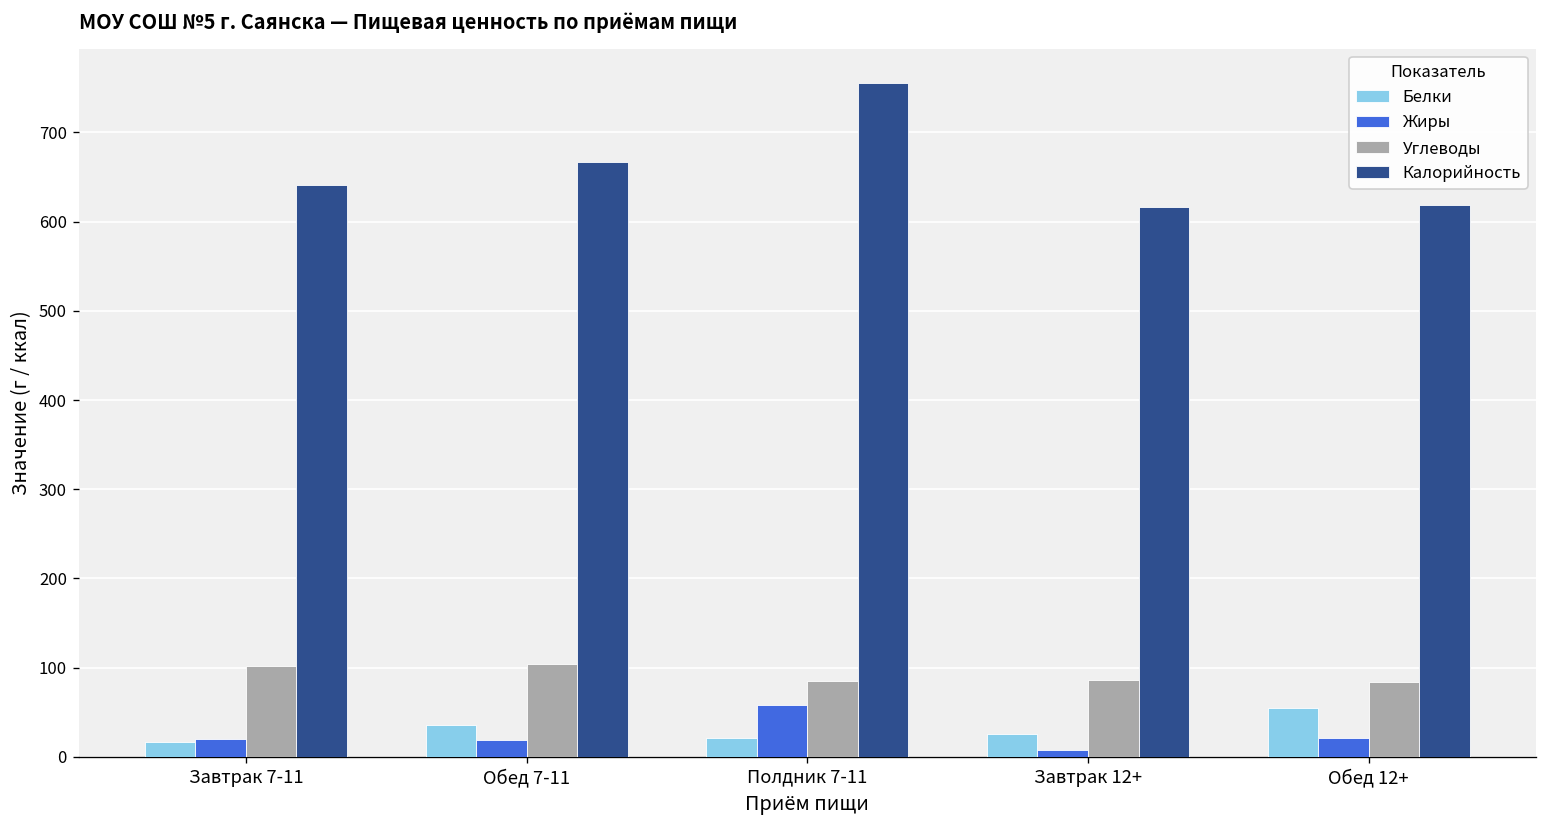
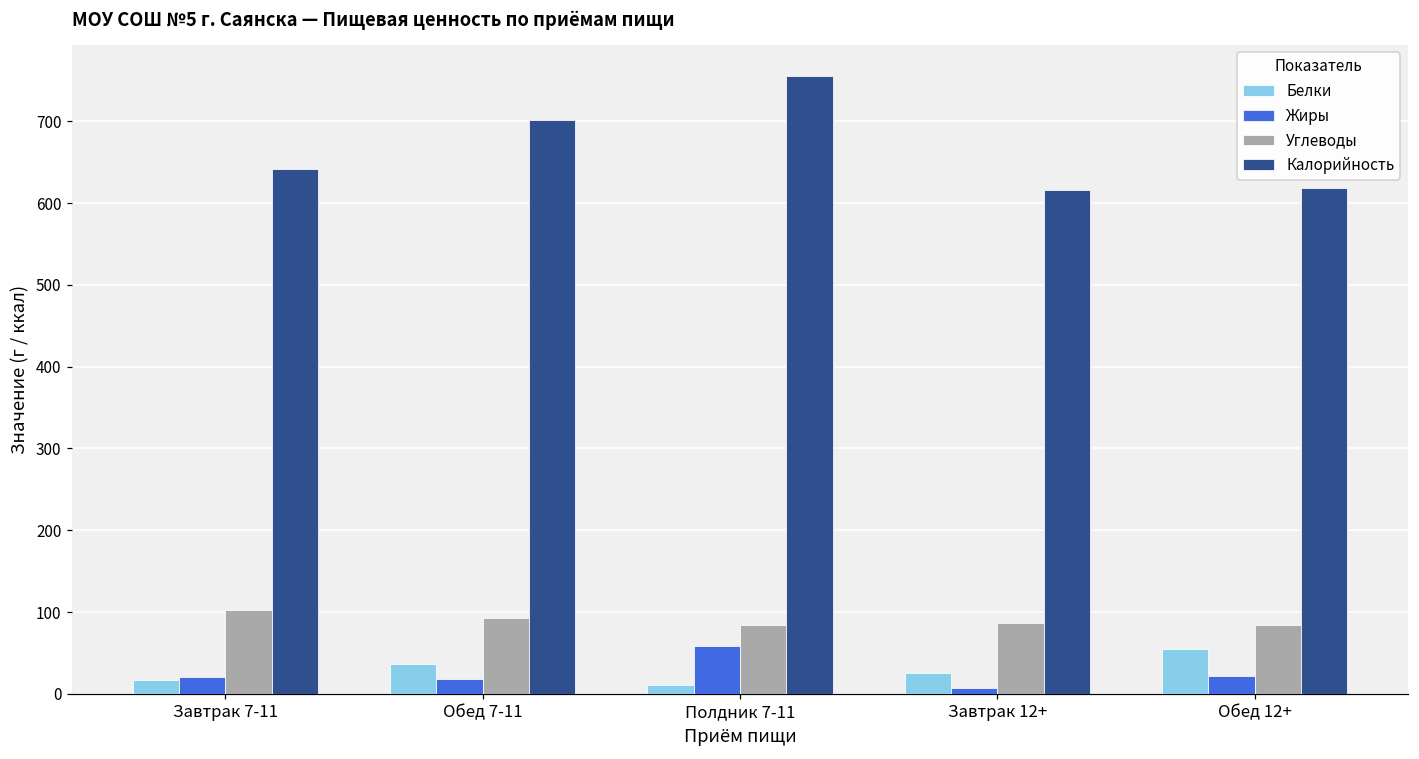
  {
    "Белки": {
      "Завтрак 7-11": 20,
      "Обед 7-11": 40,
-     "Полдник 7-11": 20,
+     "Полдник 7-11": 10,
      "Завтрак 12+": 30,
      "Обед 12+": 60
    },
    "Жиры": {
      "Завтрак 7-11": 20,
      "Обед 7-11": 20,
      "Полдник 7-11": 60,
      "Завтрак 12+": 10,
      "Обед 12+": 20
    },
    "Углеводы": {
      "Завтрак 7-11": 100,
-     "Обед 7-11": 100,
+     "Обед 7-11": 90,
      "Полдник 7-11": 80,
      "Завтрак 12+": 90,
      "Обед 12+": 80
    },
    "Калорийность": {
      "Завтрак 7-11": 640,
-     "Обед 7-11": 670,
+     "Обед 7-11": 700,
      "Полдник 7-11": 760,
      "Завтрак 12+": 620,
      "Обед 12+": 620
    }
  }
